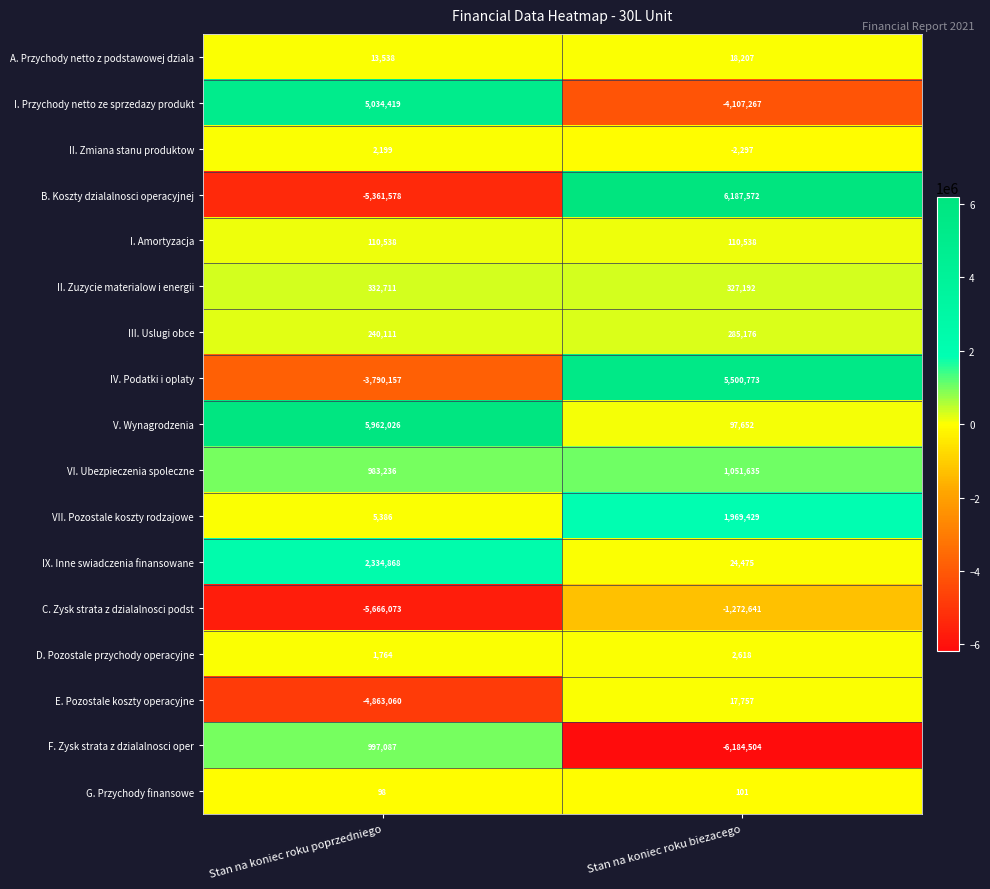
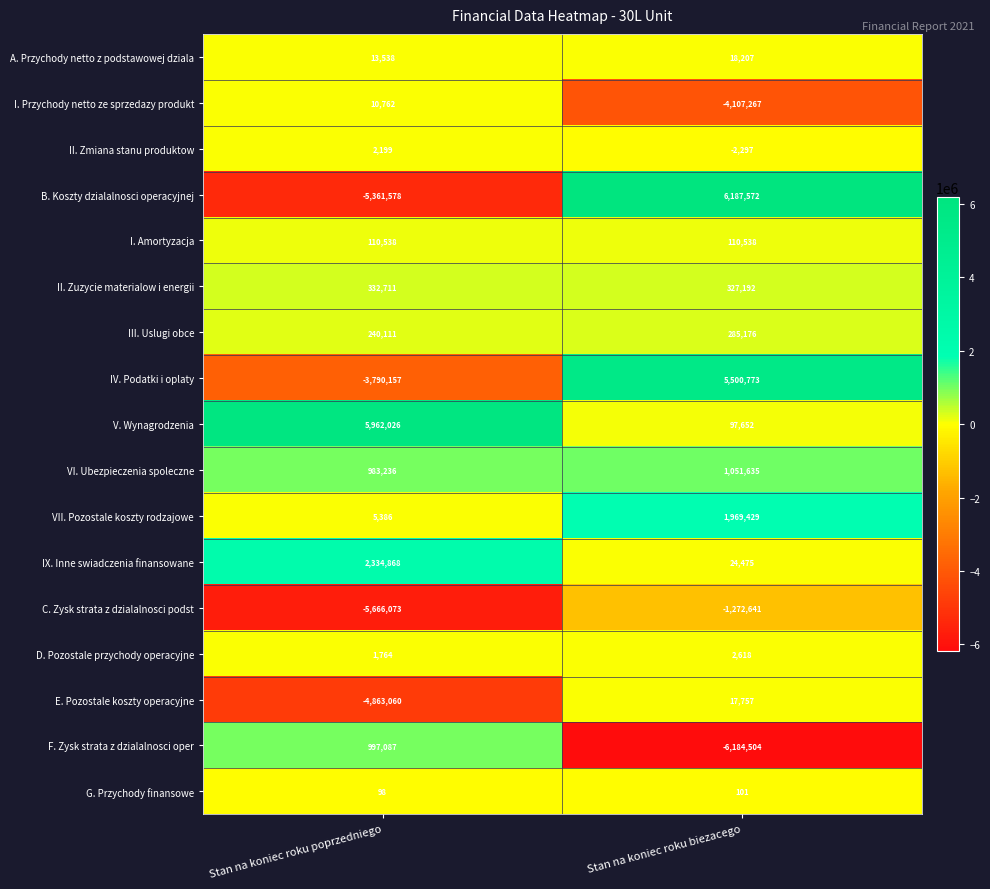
  {
    "A. Przychody netto z podstawowej dziala": {
      "Stan na koniec roku poprzedniego": "13,538",
      "Stan na koniec roku biezacego": "18,207"
    },
    "I. Przychody netto ze sprzedazy produkt": {
-     "Stan na koniec roku poprzedniego": "5,034,419",
+     "Stan na koniec roku poprzedniego": "10,762",
      "Stan na koniec roku biezacego": "-4,107,267"
    },
    "II. Zmiana stanu produktow": {
      "Stan na koniec roku poprzedniego": "2,199",
      "Stan na koniec roku biezacego": "-2,297"
    },
    "B. Koszty dzialalnosci operacyjnej": {
      "Stan na koniec roku poprzedniego": "-5,361,578",
      "Stan na koniec roku biezacego": "6,187,572"
    },
    "I. Amortyzacja": {
      "Stan na koniec roku poprzedniego": "110,538",
      "Stan na koniec roku biezacego": "110,538"
    },
    "II. Zuzycie materialow i energii": {
      "Stan na koniec roku poprzedniego": "332,711",
      "Stan na koniec roku biezacego": "327,192"
    },
    "III. Uslugi obce": {
      "Stan na koniec roku poprzedniego": "240,111",
      "Stan na koniec roku biezacego": "285,176"
    },
    "IV. Podatki i oplaty": {
      "Stan na koniec roku poprzedniego": "-3,790,157",
      "Stan na koniec roku biezacego": "5,500,773"
    },
    "V. Wynagrodzenia": {
      "Stan na koniec roku poprzedniego": "5,962,026",
      "Stan na koniec roku biezacego": "97,652"
    },
    "VI. Ubezpieczenia spoleczne": {
      "Stan na koniec roku poprzedniego": "983,236",
      "Stan na koniec roku biezacego": "1,051,635"
    },
    "VII. Pozostale koszty rodzajowe": {
      "Stan na koniec roku poprzedniego": "5,386",
      "Stan na koniec roku biezacego": "1,969,429"
    },
    "IX. Inne swiadczenia finansowane": {
      "Stan na koniec roku poprzedniego": "2,334,868",
      "Stan na koniec roku biezacego": "24,475"
    },
    "C. Zysk strata z dzialalnosci podst": {
      "Stan na koniec roku poprzedniego": "-5,666,073",
      "Stan na koniec roku biezacego": "-1,272,641"
    },
    "D. Pozostale przychody operacyjne": {
      "Stan na koniec roku poprzedniego": "1,764",
      "Stan na koniec roku biezacego": "2,618"
    },
    "E. Pozostale koszty operacyjne": {
      "Stan na koniec roku poprzedniego": "-4,863,060",
      "Stan na koniec roku biezacego": "17,757"
    },
    "F. Zysk strata z dzialalnosci oper": {
      "Stan na koniec roku poprzedniego": "997,087",
      "Stan na koniec roku biezacego": "-6,184,504"
    },
    "G. Przychody finansowe": {
      "Stan na koniec roku poprzedniego": "98",
      "Stan na koniec roku biezacego": "101"
    }
  }
